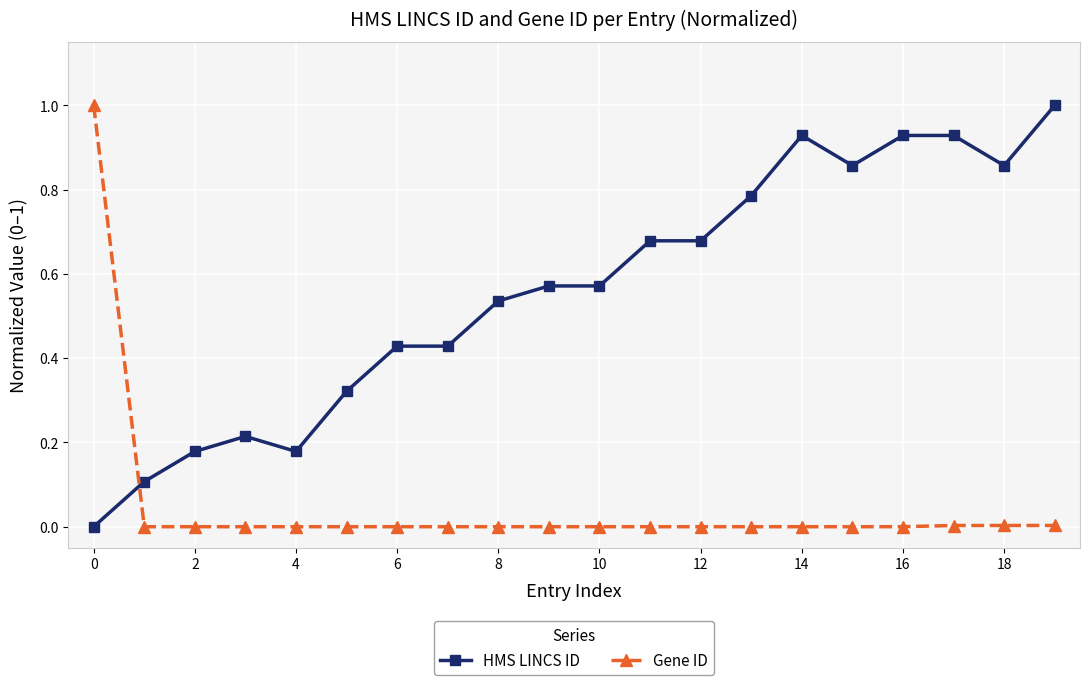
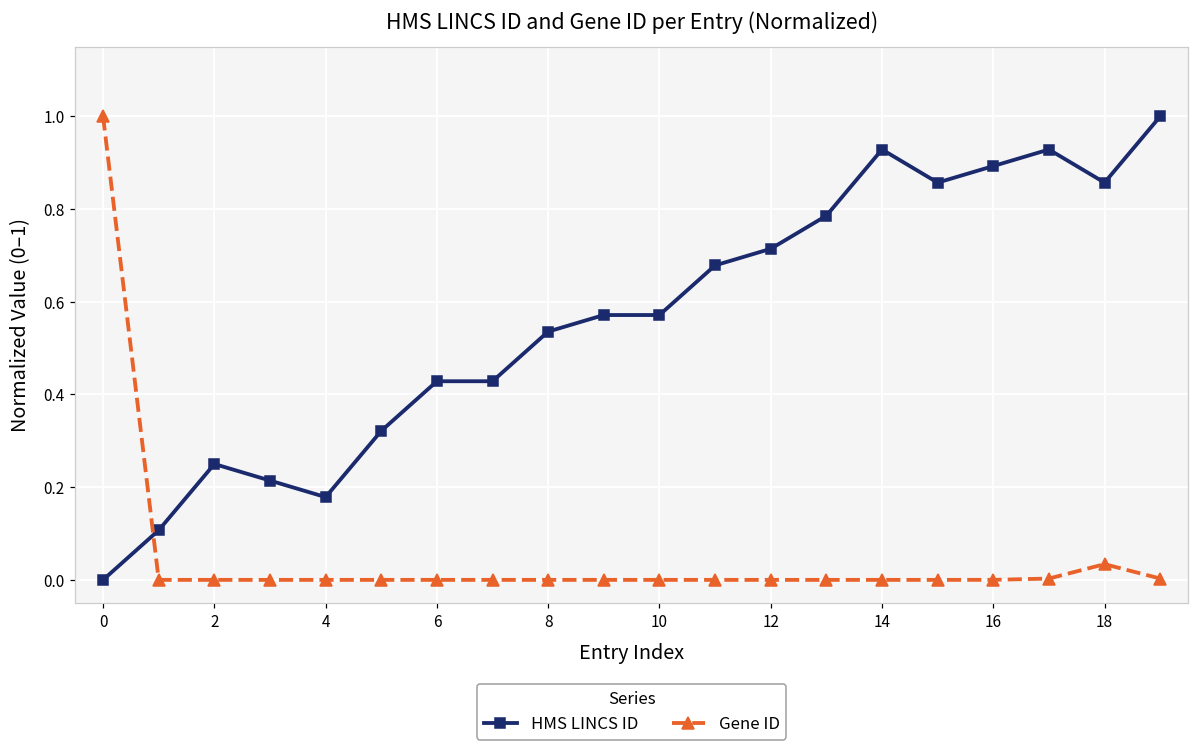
  {
    "HMS LINCS ID": {
      "0": 0.00,
-     "2": 0.18,
+     "2": 0.25,
      "4": 0.18,
      "6": 0.43,
      "8": 0.54,
      "10": 0.57,
-     "12": 0.68,
+     "12": 0.71,
      "14": 0.93,
-     "16": 0.93,
+     "16": 0.89,
      "18": 0.86
    },
    "Gene ID": {
      "0": 1.00,
      "2": 0.00,
      "4": 0.00,
      "6": 0.00,
      "8": 0.00,
      "10": 0.00,
      "12": 0.00,
      "14": 0.00,
      "16": 0.00,
-     "18": 0.00
+     "18": 0.03
    }
  }
